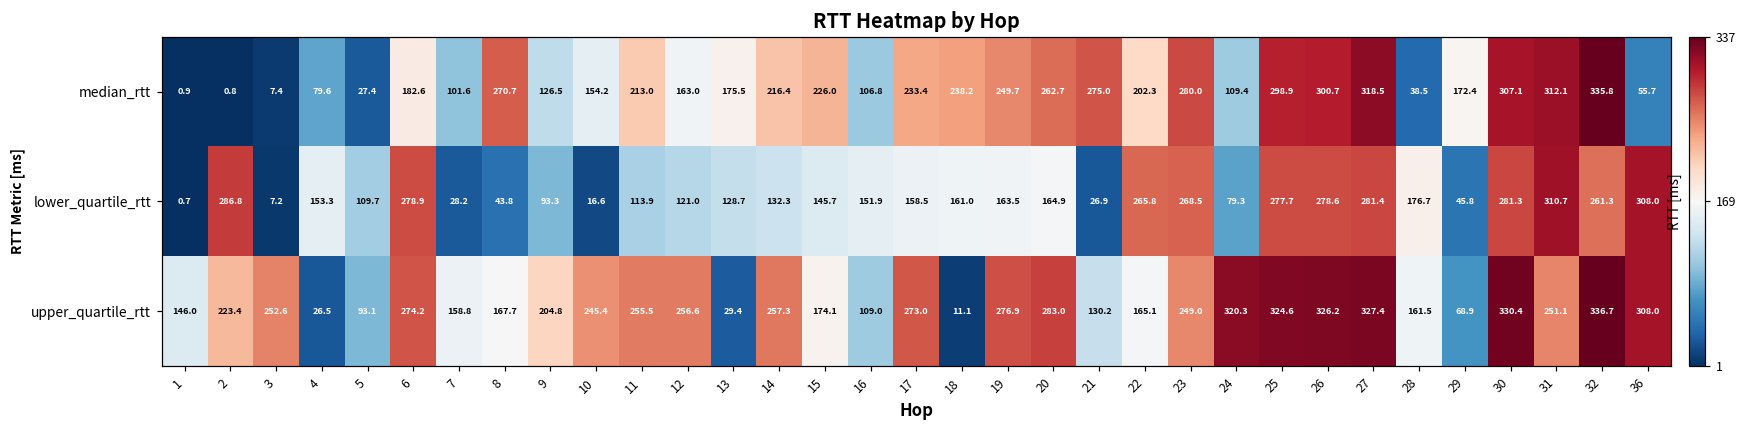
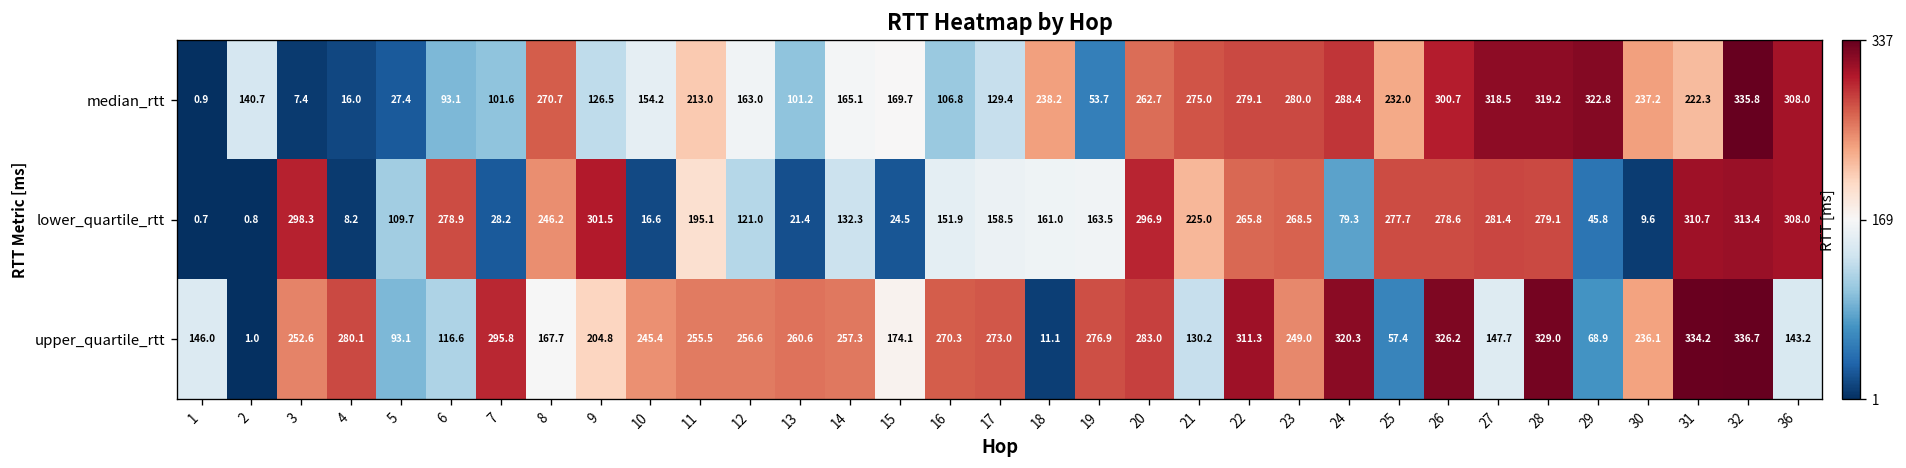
  {
    "median_rtt": {
      "1": 0.9,
-     "2": 0.8,
+     "2": 140.7,
      "3": 7.4,
-     "4": 79.6,
+     "4": 16.0,
      "5": 27.4,
-     "6": 182.6,
+     "6": 93.1,
      "7": 101.6,
      "8": 270.7,
      "9": 126.5,
      "10": 154.2,
      "11": 213.0,
      "12": 163.0,
-     "13": 175.5,
-     "14": 216.4,
-     "15": 226.0,
+     "13": 101.2,
+     "14": 165.1,
+     "15": 169.7,
      "16": 106.8,
-     "17": 233.4,
+     "17": 129.4,
      "18": 238.2,
-     "19": 249.7,
+     "19": 53.7,
      "20": 262.7,
      "21": 275.0,
-     "22": 202.3,
+     "22": 279.1,
      "23": 280.0,
-     "24": 109.4,
-     "25": 298.9,
+     "24": 288.4,
+     "25": 232.0,
      "26": 300.7,
      "27": 318.5,
-     "28": 38.5,
-     "29": 172.4,
-     "30": 307.1,
-     "31": 312.1,
+     "28": 319.2,
+     "29": 322.8,
+     "30": 237.2,
+     "31": 222.3,
      "32": 335.8,
-     "36": 55.7
+     "36": 308.0
    },
    "lower_quartile_rtt": {
      "1": 0.7,
-     "2": 286.8,
-     "3": 7.2,
-     "4": 153.3,
+     "2": 0.8,
+     "3": 298.3,
+     "4": 8.2,
      "5": 109.7,
      "6": 278.9,
      "7": 28.2,
-     "8": 43.8,
-     "9": 93.3,
+     "8": 246.2,
+     "9": 301.5,
      "10": 16.6,
-     "11": 113.9,
+     "11": 195.1,
      "12": 121.0,
-     "13": 128.7,
+     "13": 21.4,
      "14": 132.3,
-     "15": 145.7,
+     "15": 24.5,
      "16": 151.9,
      "17": 158.5,
      "18": 161.0,
      "19": 163.5,
-     "20": 164.9,
-     "21": 26.9,
+     "20": 296.9,
+     "21": 225.0,
      "22": 265.8,
      "23": 268.5,
      "24": 79.3,
      "25": 277.7,
      "26": 278.6,
      "27": 281.4,
-     "28": 176.7,
+     "28": 279.1,
      "29": 45.8,
-     "30": 281.3,
+     "30": 9.6,
      "31": 310.7,
-     "32": 261.3,
+     "32": 313.4,
      "36": 308.0
    },
    "upper_quartile_rtt": {
      "1": 146.0,
-     "2": 223.4,
+     "2": 1.0,
      "3": 252.6,
-     "4": 26.5,
+     "4": 280.1,
      "5": 93.1,
-     "6": 274.2,
-     "7": 158.8,
+     "6": 116.6,
+     "7": 295.8,
      "8": 167.7,
      "9": 204.8,
      "10": 245.4,
      "11": 255.5,
      "12": 256.6,
-     "13": 29.4,
+     "13": 260.6,
      "14": 257.3,
      "15": 174.1,
-     "16": 109.0,
+     "16": 270.3,
      "17": 273.0,
      "18": 11.1,
      "19": 276.9,
      "20": 283.0,
      "21": 130.2,
-     "22": 165.1,
+     "22": 311.3,
      "23": 249.0,
      "24": 320.3,
-     "25": 324.6,
+     "25": 57.4,
      "26": 326.2,
-     "27": 327.4,
-     "28": 161.5,
+     "27": 147.7,
+     "28": 329.0,
      "29": 68.9,
-     "30": 330.4,
-     "31": 251.1,
+     "30": 236.1,
+     "31": 334.2,
      "32": 336.7,
-     "36": 308.0
+     "36": 143.2
    }
  }
